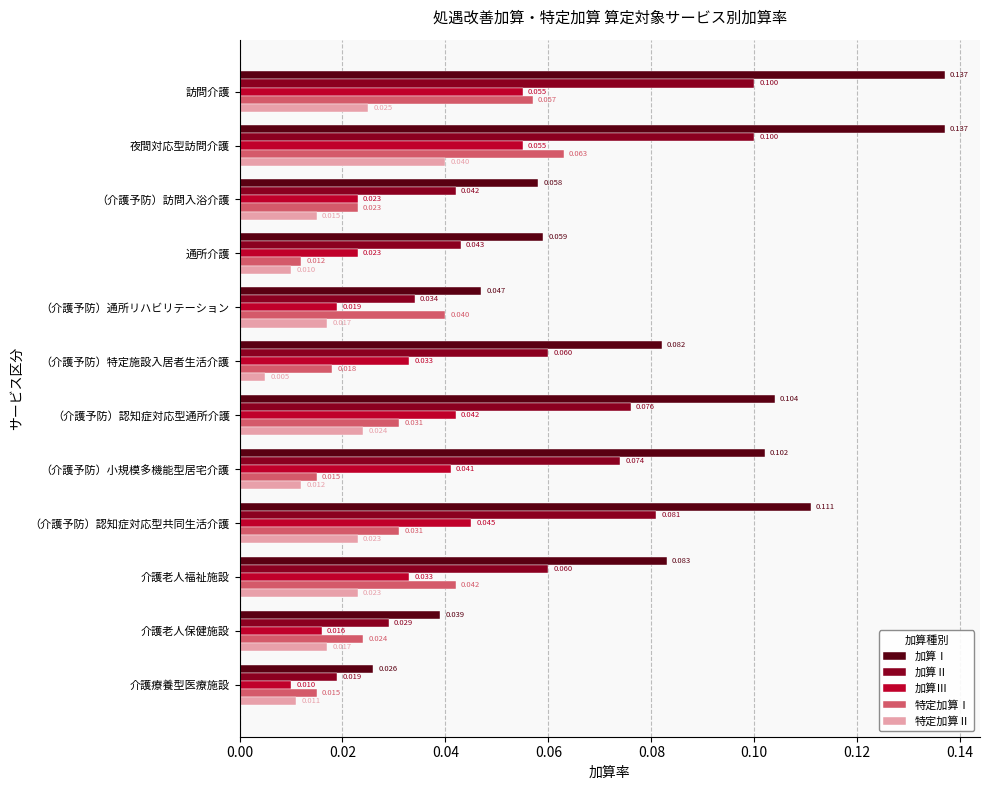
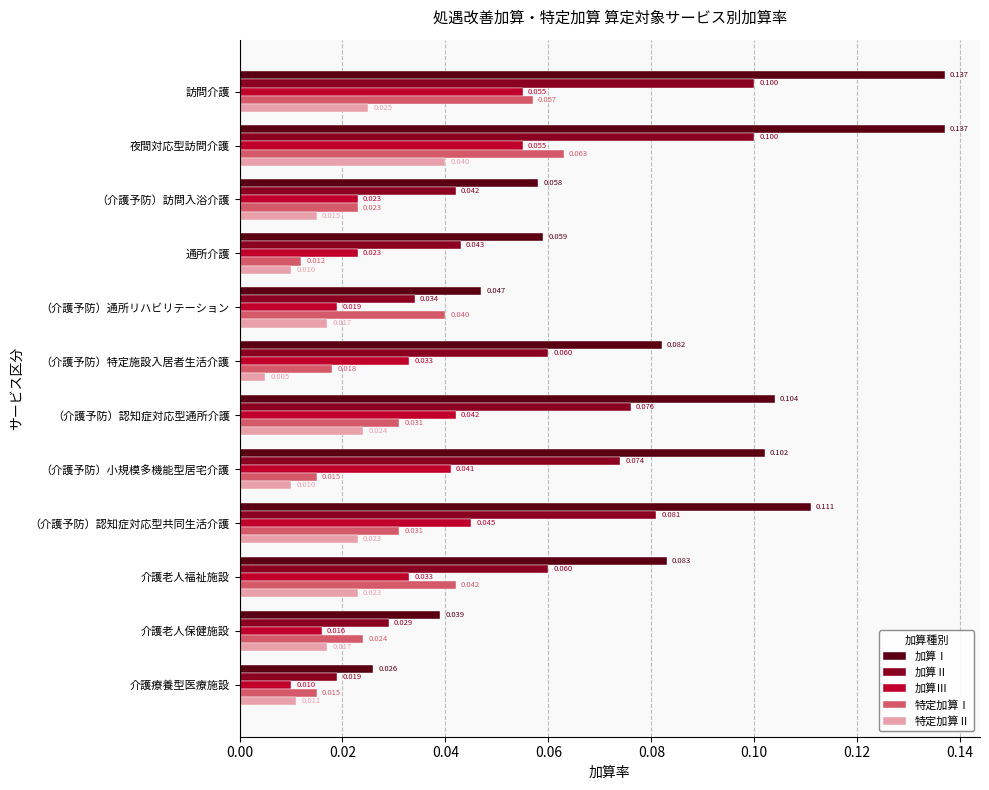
  {
    "特定加算Ⅰ": {
      "訪問介護": 0.057,
      "夜間対応型訪問介護": 0.063,
      "（介護予防）訪問入浴介護": 0.023,
      "通所介護": 0.012,
      "（介護予防）通所リハビリテーション": 0.040,
      "（介護予防）特定施設入居者生活介護": 0.018,
      "（介護予防）認知症対応型通所介護": 0.031,
      "（介護予防）小規模多機能型居宅介護": 0.015,
      "（介護予防）認知症対応型共同生活介護": 0.031,
      "介護老人福祉施設": 0.042,
      "介護老人保健施設": 0.024,
      "介護療養型医療施設": 0.015
    },
    "特定加算Ⅱ": {
      "訪問介護": 0.025,
      "夜間対応型訪問介護": 0.040,
      "（介護予防）訪問入浴介護": 0.015,
      "通所介護": 0.010,
      "（介護予防）通所リハビリテーション": 0.017,
      "（介護予防）特定施設入居者生活介護": 0.005,
      "（介護予防）認知症対応型通所介護": 0.024,
-     "（介護予防）小規模多機能型居宅介護": 0.012,
+     "（介護予防）小規模多機能型居宅介護": 0.010,
      "（介護予防）認知症対応型共同生活介護": 0.023,
      "介護老人福祉施設": 0.023,
      "介護老人保健施設": 0.017,
      "介護療養型医療施設": 0.011
    }
  }
